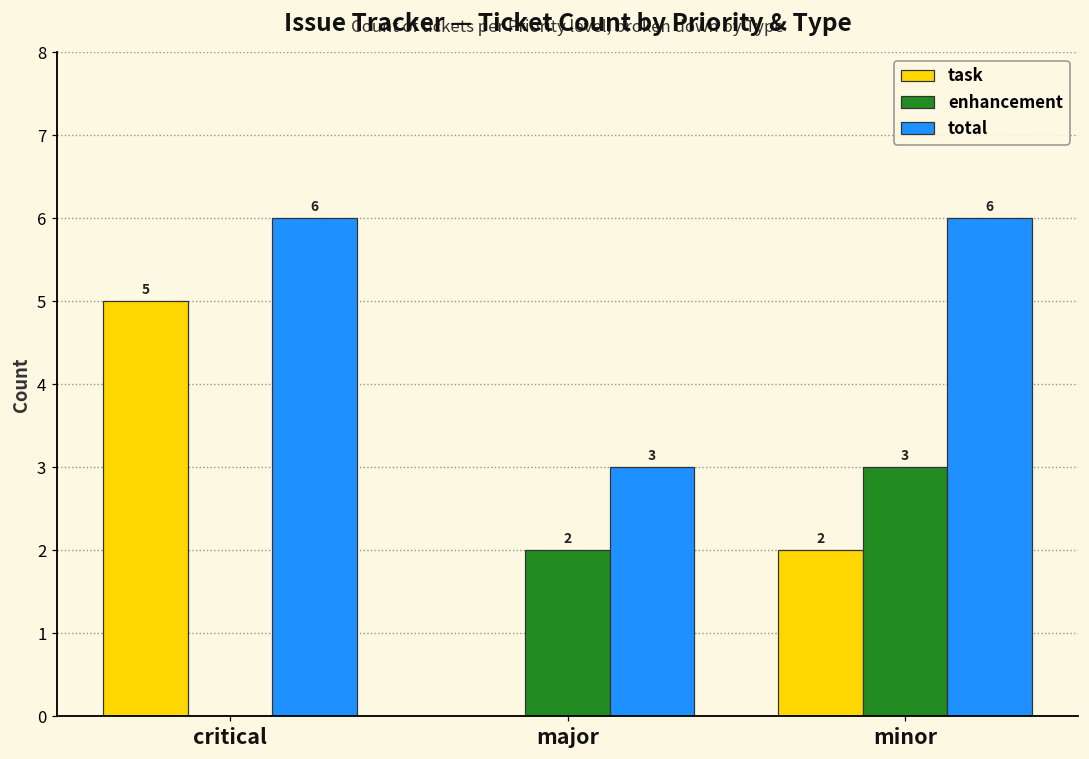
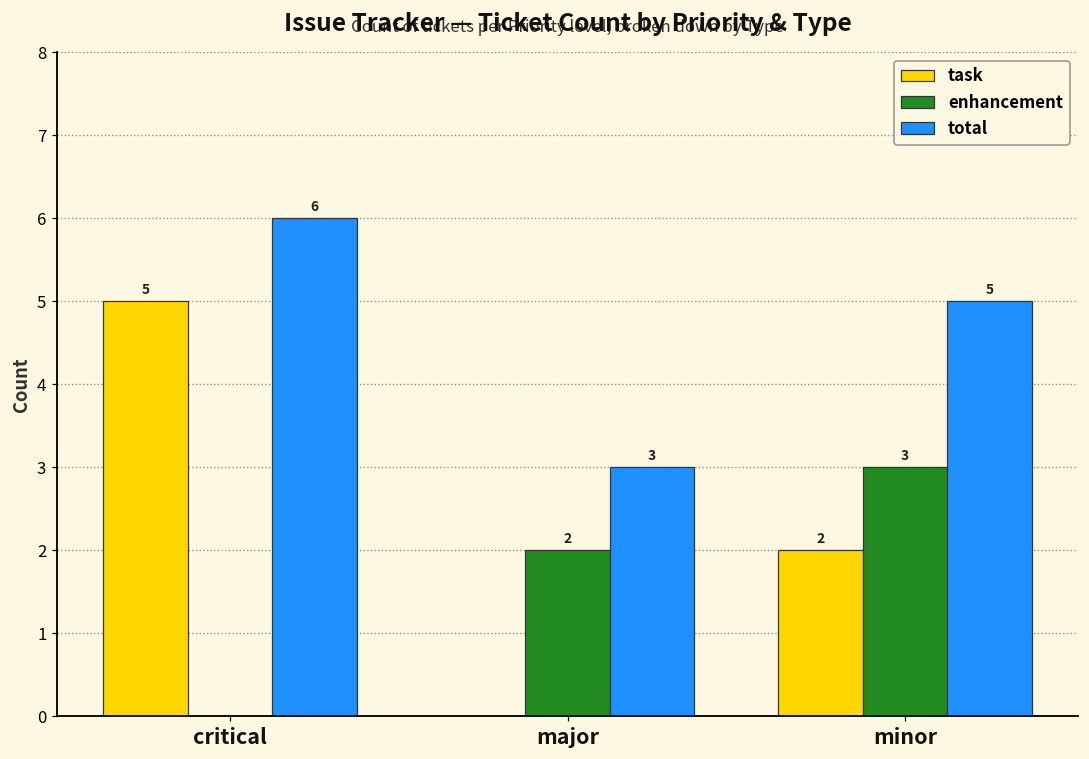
  {
    "task": {
      "critical": 5,
      "minor": 2
    },
    "enhancement": {
      "major": 2,
      "minor": 3
    },
    "total": {
      "critical": 6,
      "major": 3,
-     "minor": 6
+     "minor": 5
    }
  }
